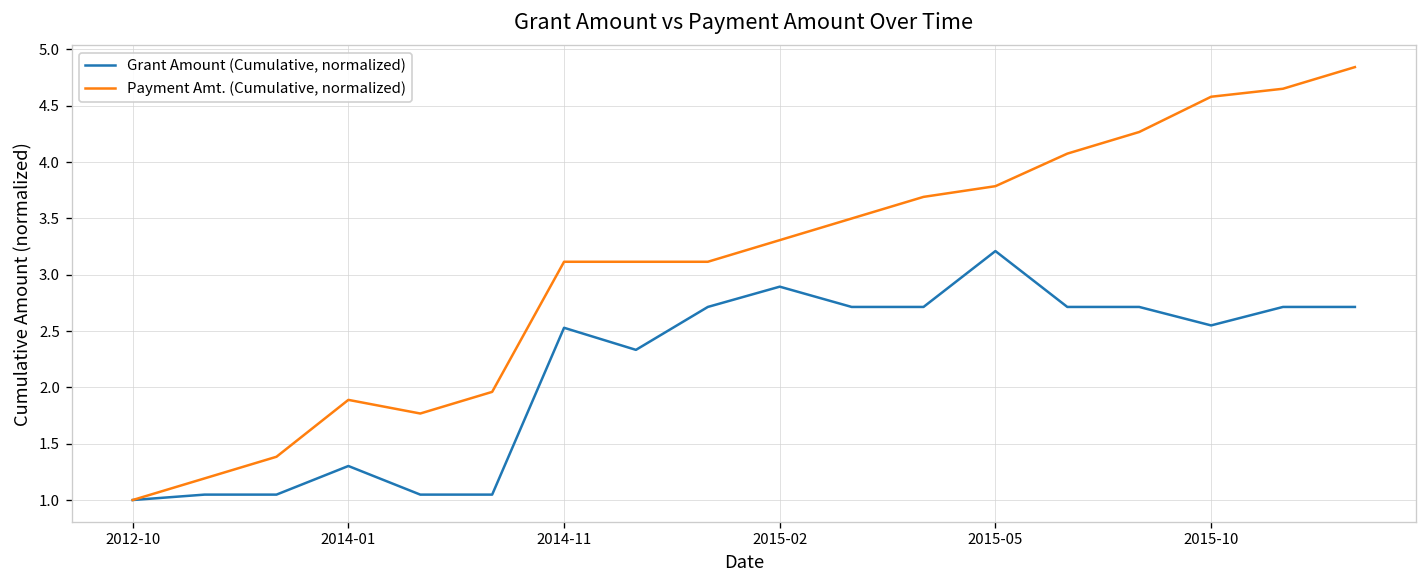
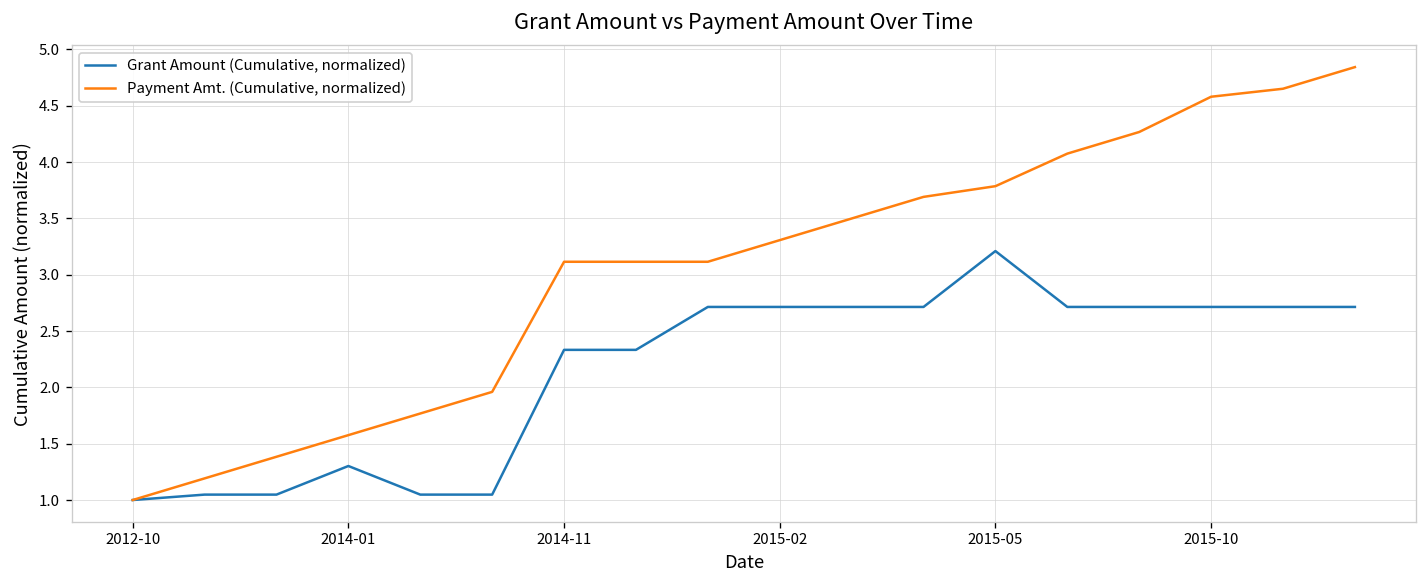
  {
    "Grant Amount (Cumulative, normalized)": {
      "2014-01": 1.3,
-     "2014-11": 2.5,
-     "2015-02": 2.9,
+     "2014-11": 2.3,
+     "2015-02": 2.7,
      "2015-05": 3.2,
-     "2015-10": 2.6
+     "2015-10": 2.7
    },
    "Payment Amt. (Cumulative, normalized)": {
-     "2014-01": 1.9,
+     "2014-01": 1.6,
      "2014-11": 3.1,
      "2015-02": 3.3,
      "2015-05": 3.8,
      "2015-10": 4.6
    }
  }
